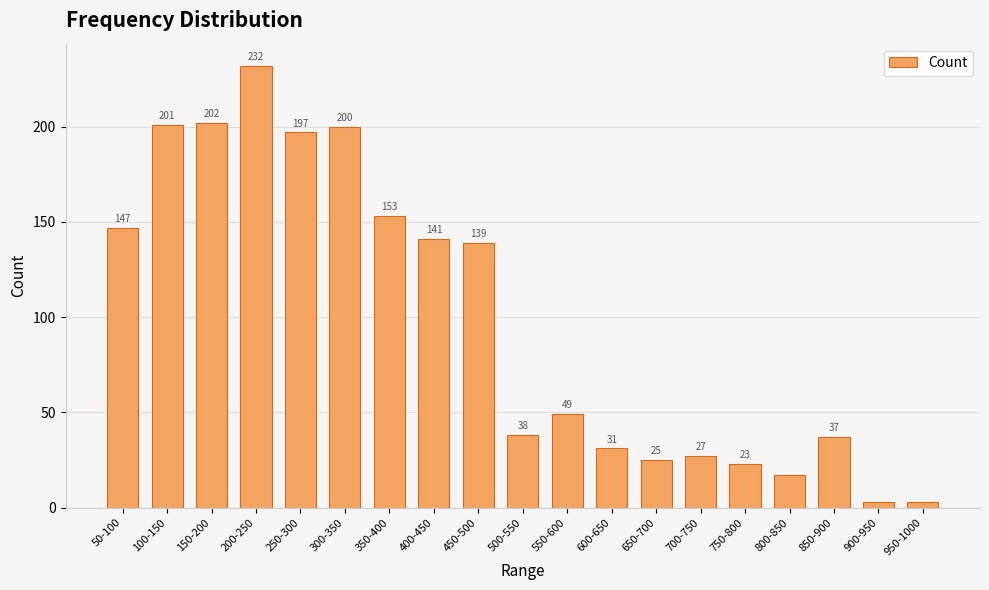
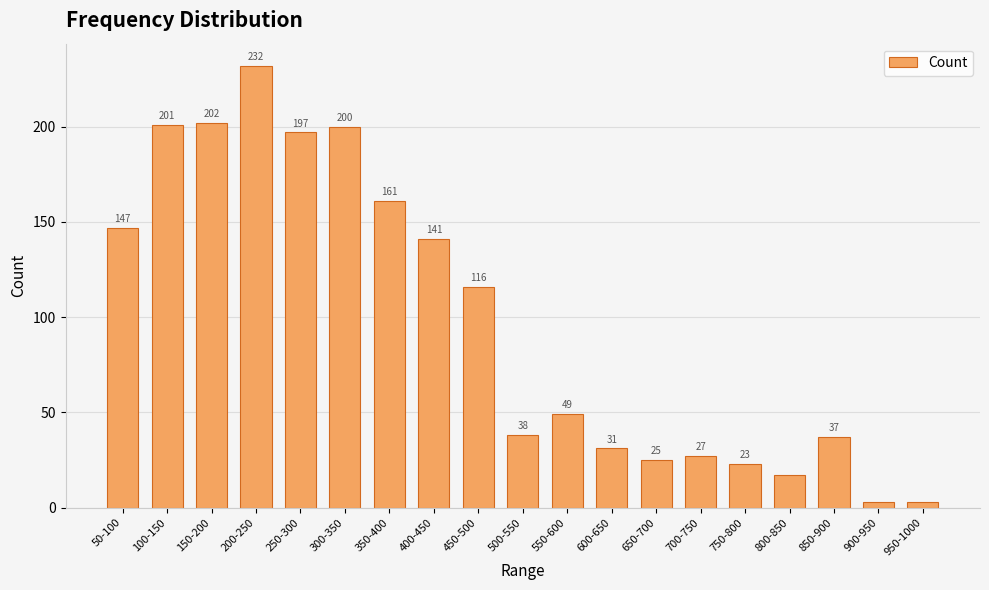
  {
    "50-100": 147,
    "100-150": 201,
    "150-200": 202,
    "200-250": 232,
    "250-300": 197,
    "300-350": 200,
-   "350-400": 153,
+   "350-400": 161,
    "400-450": 141,
-   "450-500": 139,
+   "450-500": 116,
    "500-550": 38,
    "550-600": 49,
    "600-650": 31,
    "650-700": 25,
    "700-750": 27,
    "750-800": 23,
    "850-900": 37
  }
